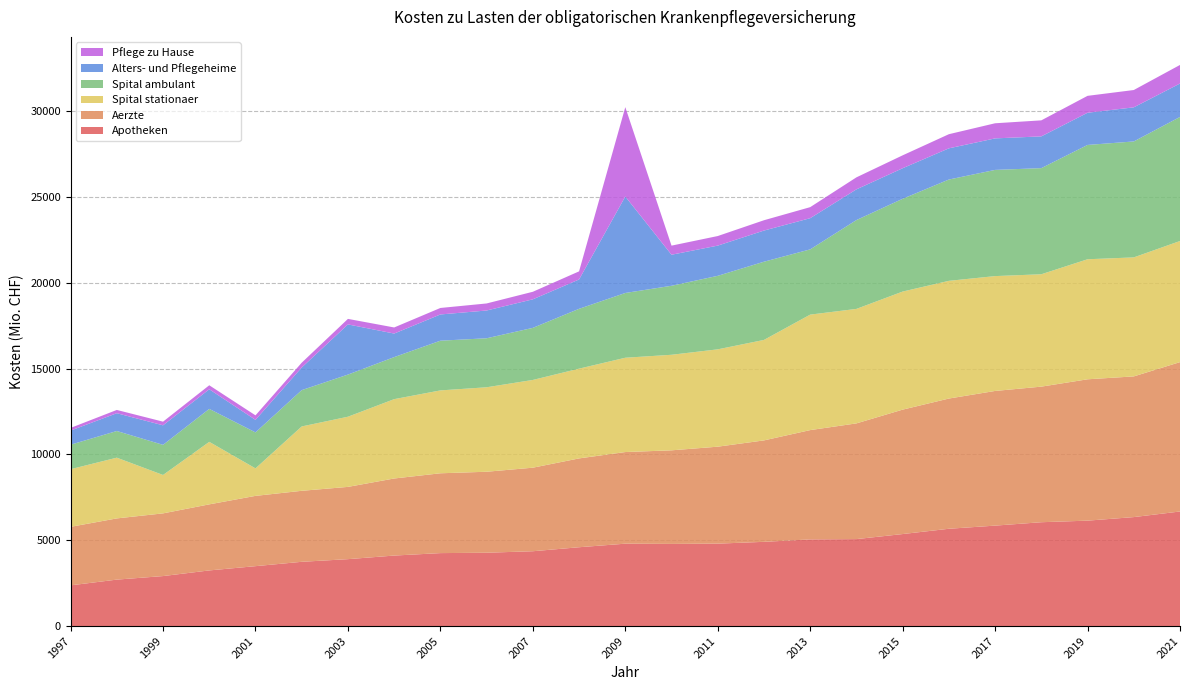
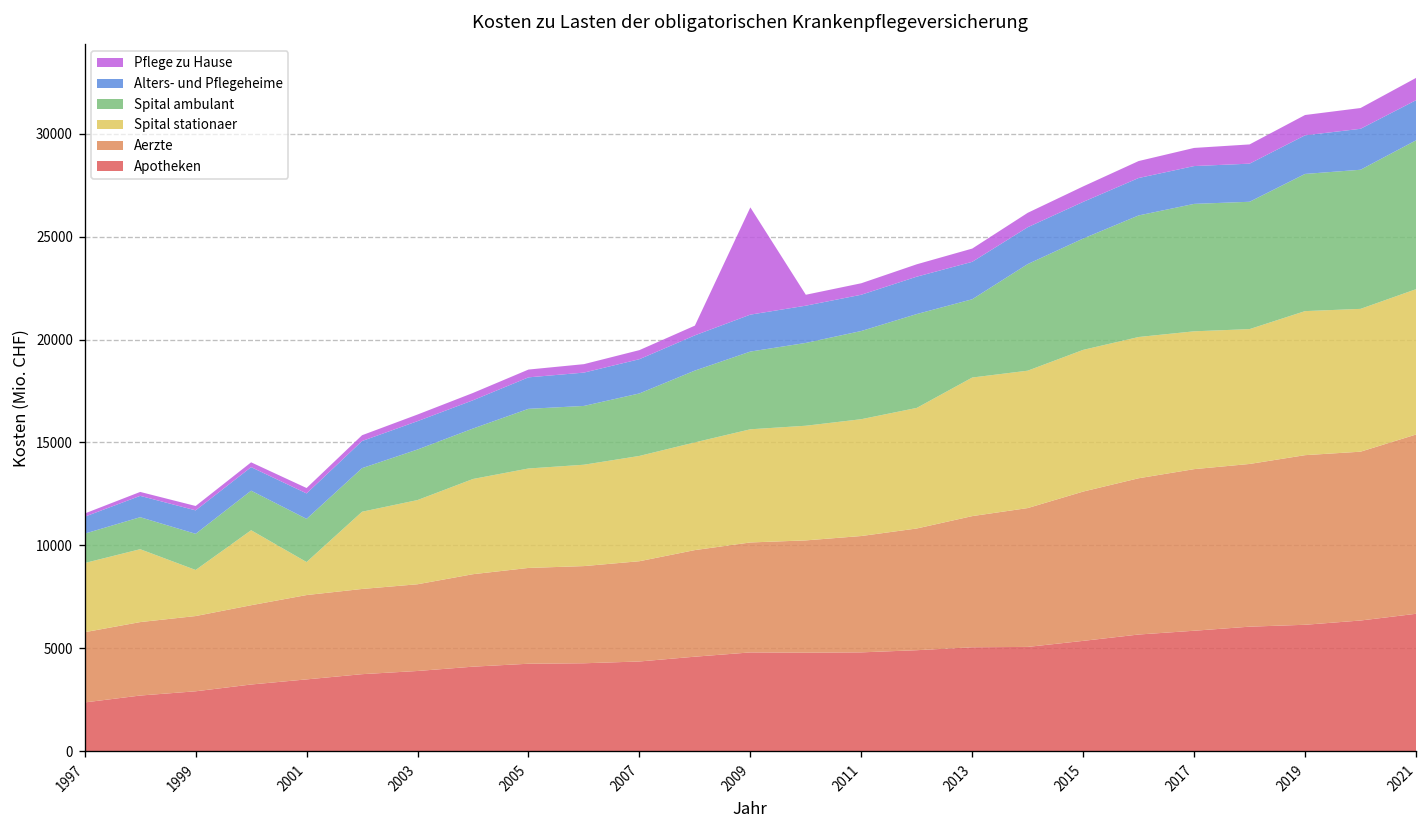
  {
    "Spital stationaer": {
      "1997": 3400,
      "1999": 2200,
      "2001": 1600,
      "2003": 4100,
      "2005": 4800,
      "2007": 5100,
      "2009": 5500,
      "2011": 5700,
      "2013": 6700,
      "2015": 6900,
      "2017": 6700,
      "2019": 7000,
      "2021": 7100
    },
    "Spital ambulant": {
      "1997": 1400,
      "1999": 1800,
      "2001": 2100,
      "2003": 2500,
      "2005": 2900,
      "2007": 3000,
      "2009": 3800,
      "2011": 4300,
      "2013": 3800,
      "2015": 5400,
      "2017": 6200,
      "2019": 6700,
      "2021": 7200
    },
    "Alters- und Pflegeheime": {
      "1997": 800,
      "1999": 1100,
-     "2001": 700,
-     "2003": 2900,
+     "2001": 1200,
+     "2003": 1400,
      "2005": 1500,
      "2007": 1700,
-     "2009": 5600,
+     "2009": 1800,
      "2011": 1800,
      "2013": 1800,
      "2015": 1800,
      "2017": 1800,
      "2019": 1900,
      "2021": 1900
    },
    "Pflege zu Hause": {
      "1997": 200,
      "1999": 200,
      "2001": 300,
      "2003": 300,
      "2005": 400,
      "2007": 400,
      "2009": 5200,
      "2011": 600,
      "2013": 600,
      "2015": 800,
      "2017": 900,
      "2019": 1000,
      "2021": 1100
    }
  }
